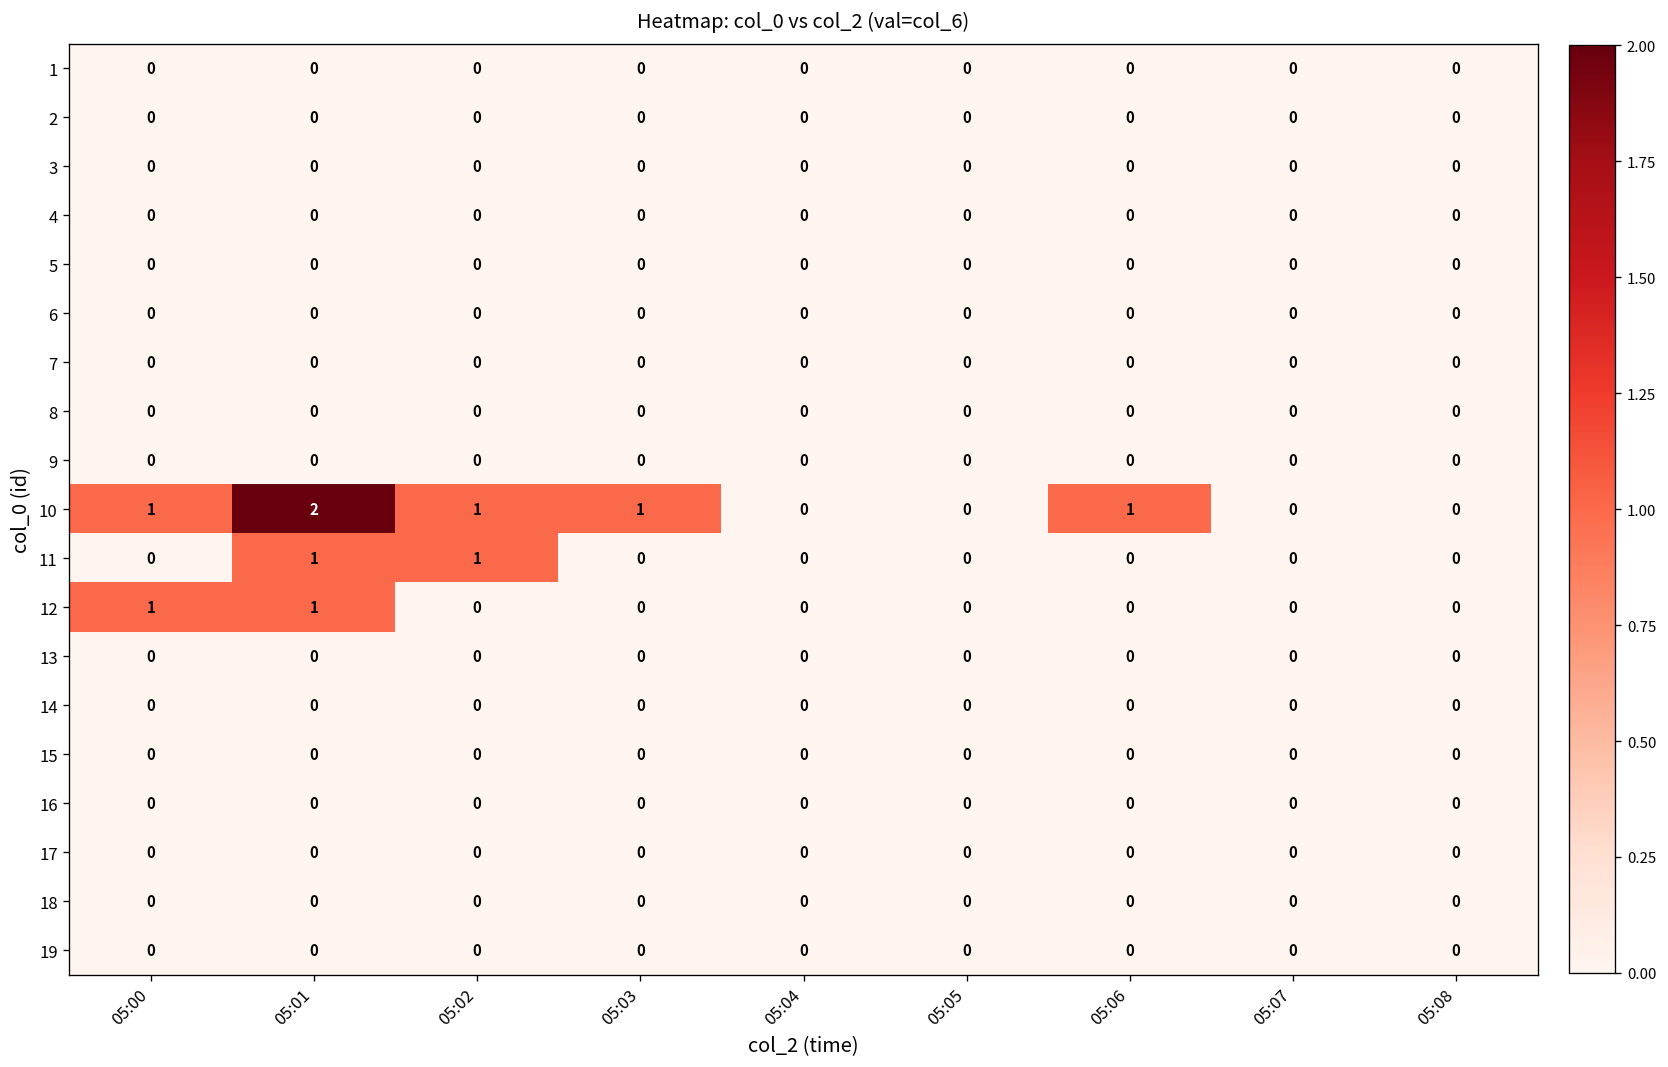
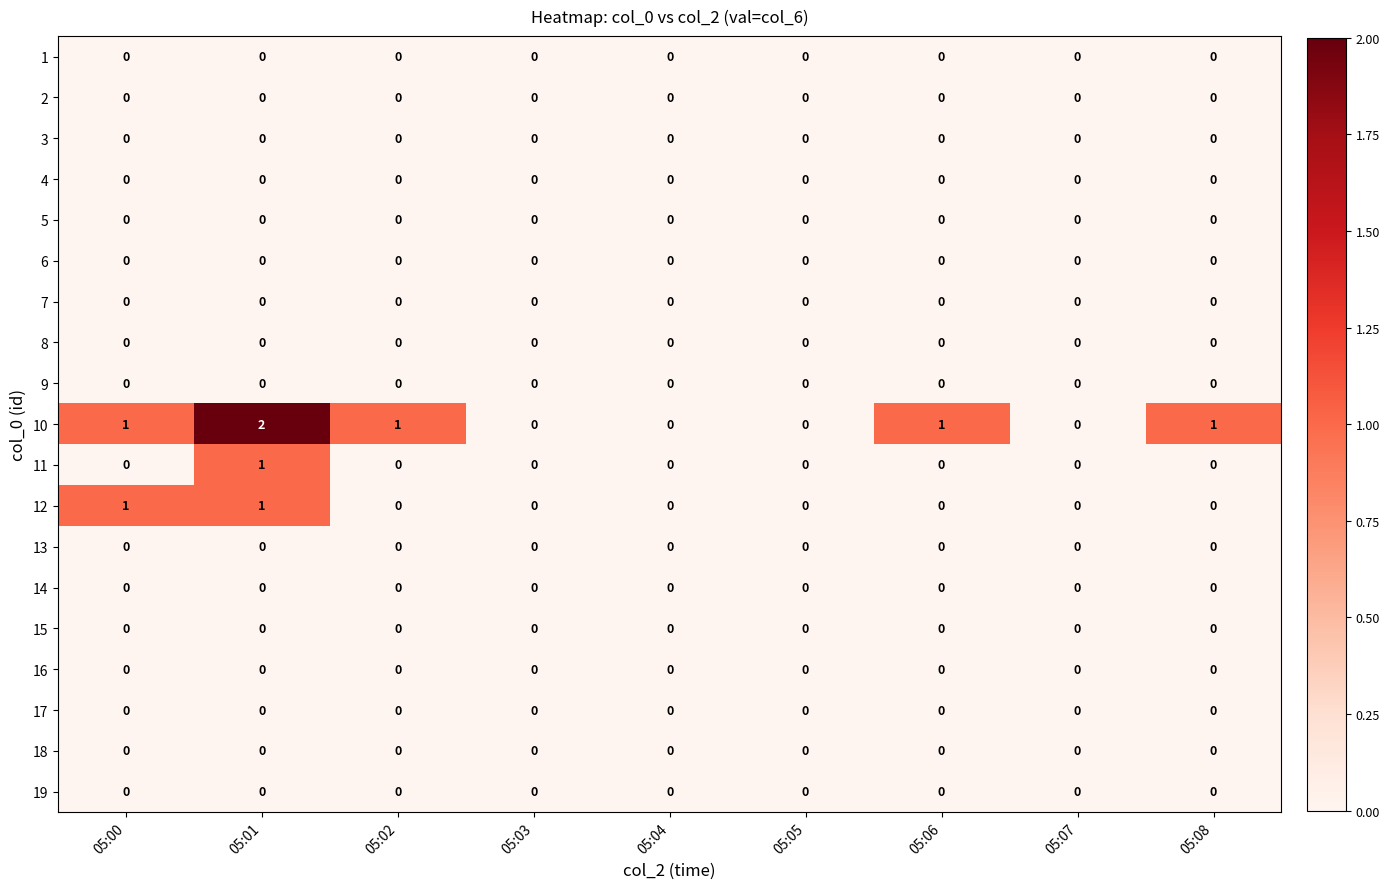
  {
    "1": {
      "05:00": 0,
      "05:01": 0,
      "05:02": 0,
      "05:03": 0,
      "05:04": 0,
      "05:05": 0,
      "05:06": 0,
      "05:07": 0,
      "05:08": 0
    },
    "2": {
      "05:00": 0,
      "05:01": 0,
      "05:02": 0,
      "05:03": 0,
      "05:04": 0,
      "05:05": 0,
      "05:06": 0,
      "05:07": 0,
      "05:08": 0
    },
    "3": {
      "05:00": 0,
      "05:01": 0,
      "05:02": 0,
      "05:03": 0,
      "05:04": 0,
      "05:05": 0,
      "05:06": 0,
      "05:07": 0,
      "05:08": 0
    },
    "4": {
      "05:00": 0,
      "05:01": 0,
      "05:02": 0,
      "05:03": 0,
      "05:04": 0,
      "05:05": 0,
      "05:06": 0,
      "05:07": 0,
      "05:08": 0
    },
    "5": {
      "05:00": 0,
      "05:01": 0,
      "05:02": 0,
      "05:03": 0,
      "05:04": 0,
      "05:05": 0,
      "05:06": 0,
      "05:07": 0,
      "05:08": 0
    },
    "6": {
      "05:00": 0,
      "05:01": 0,
      "05:02": 0,
      "05:03": 0,
      "05:04": 0,
      "05:05": 0,
      "05:06": 0,
      "05:07": 0,
      "05:08": 0
    },
    "7": {
      "05:00": 0,
      "05:01": 0,
      "05:02": 0,
      "05:03": 0,
      "05:04": 0,
      "05:05": 0,
      "05:06": 0,
      "05:07": 0,
      "05:08": 0
    },
    "8": {
      "05:00": 0,
      "05:01": 0,
      "05:02": 0,
      "05:03": 0,
      "05:04": 0,
      "05:05": 0,
      "05:06": 0,
      "05:07": 0,
      "05:08": 0
    },
    "9": {
      "05:00": 0,
      "05:01": 0,
      "05:02": 0,
      "05:03": 0,
      "05:04": 0,
      "05:05": 0,
      "05:06": 0,
      "05:07": 0,
      "05:08": 0
    },
    "10": {
      "05:00": 1,
      "05:01": 2,
      "05:02": 1,
-     "05:03": 1,
+     "05:03": 0,
      "05:04": 0,
      "05:05": 0,
      "05:06": 1,
      "05:07": 0,
-     "05:08": 0
+     "05:08": 1
    },
    "11": {
      "05:00": 0,
      "05:01": 1,
-     "05:02": 1,
+     "05:02": 0,
      "05:03": 0,
      "05:04": 0,
      "05:05": 0,
      "05:06": 0,
      "05:07": 0,
      "05:08": 0
    },
    "12": {
      "05:00": 1,
      "05:01": 1,
      "05:02": 0,
      "05:03": 0,
      "05:04": 0,
      "05:05": 0,
      "05:06": 0,
      "05:07": 0,
      "05:08": 0
    },
    "13": {
      "05:00": 0,
      "05:01": 0,
      "05:02": 0,
      "05:03": 0,
      "05:04": 0,
      "05:05": 0,
      "05:06": 0,
      "05:07": 0,
      "05:08": 0
    },
    "14": {
      "05:00": 0,
      "05:01": 0,
      "05:02": 0,
      "05:03": 0,
      "05:04": 0,
      "05:05": 0,
      "05:06": 0,
      "05:07": 0,
      "05:08": 0
    },
    "15": {
      "05:00": 0,
      "05:01": 0,
      "05:02": 0,
      "05:03": 0,
      "05:04": 0,
      "05:05": 0,
      "05:06": 0,
      "05:07": 0,
      "05:08": 0
    },
    "16": {
      "05:00": 0,
      "05:01": 0,
      "05:02": 0,
      "05:03": 0,
      "05:04": 0,
      "05:05": 0,
      "05:06": 0,
      "05:07": 0,
      "05:08": 0
    },
    "17": {
      "05:00": 0,
      "05:01": 0,
      "05:02": 0,
      "05:03": 0,
      "05:04": 0,
      "05:05": 0,
      "05:06": 0,
      "05:07": 0,
      "05:08": 0
    },
    "18": {
      "05:00": 0,
      "05:01": 0,
      "05:02": 0,
      "05:03": 0,
      "05:04": 0,
      "05:05": 0,
      "05:06": 0,
      "05:07": 0,
      "05:08": 0
    },
    "19": {
      "05:00": 0,
      "05:01": 0,
      "05:02": 0,
      "05:03": 0,
      "05:04": 0,
      "05:05": 0,
      "05:06": 0,
      "05:07": 0,
      "05:08": 0
    }
  }
